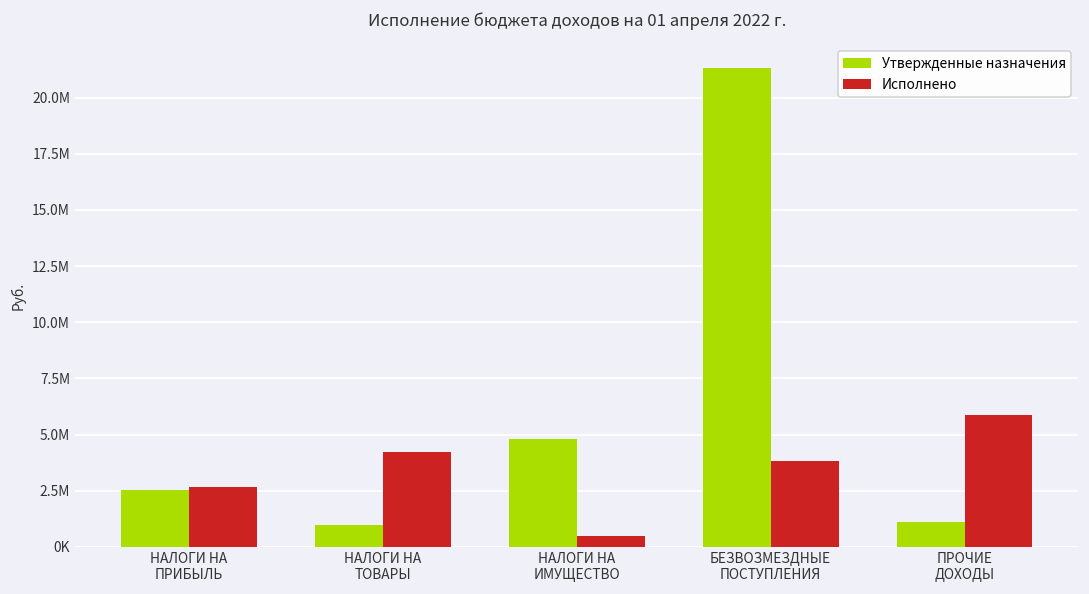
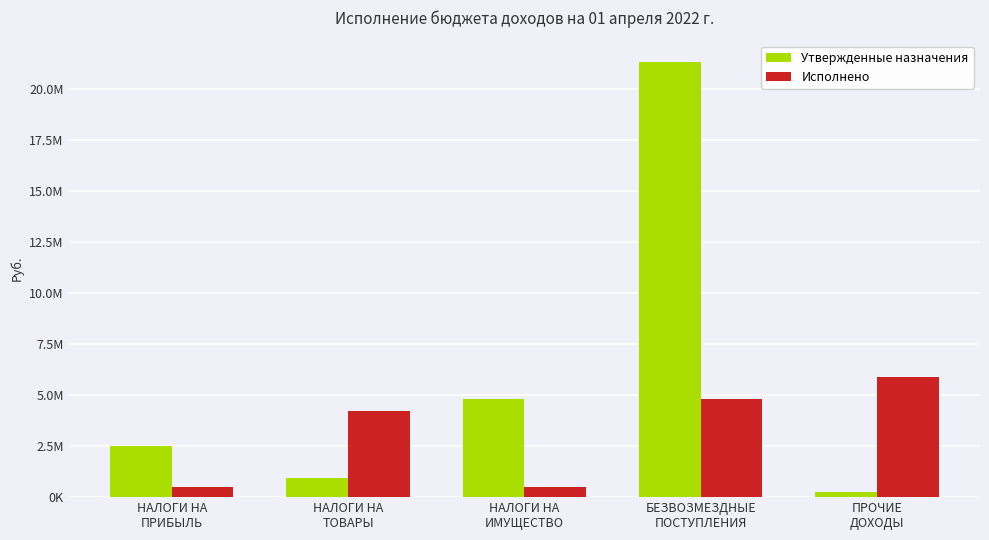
  {
    "Утвержденные назначения": {
      "НАЛОГИ НА ПРИБЫЛЬ": 2500000,
      "НАЛОГИ НА ТОВАРЫ": 1000000,
      "НАЛОГИ НА ИМУЩЕСТВО": 4800000,
      "БЕЗВОЗМЕЗДНЫЕ ПОСТУПЛЕНИЯ": 21300000,
-     "ПРОЧИЕ ДОХОДЫ": 1100000
+     "ПРОЧИЕ ДОХОДЫ": 200000
    },
    "Исполнено": {
-     "НАЛОГИ НА ПРИБЫЛЬ": 2700000,
+     "НАЛОГИ НА ПРИБЫЛЬ": 500000,
      "НАЛОГИ НА ТОВАРЫ": 4200000,
      "НАЛОГИ НА ИМУЩЕСТВО": 500000,
-     "БЕЗВОЗМЕЗДНЫЕ ПОСТУПЛЕНИЯ": 3800000,
+     "БЕЗВОЗМЕЗДНЫЕ ПОСТУПЛЕНИЯ": 4800000,
      "ПРОЧИЕ ДОХОДЫ": 5900000
    }
  }
